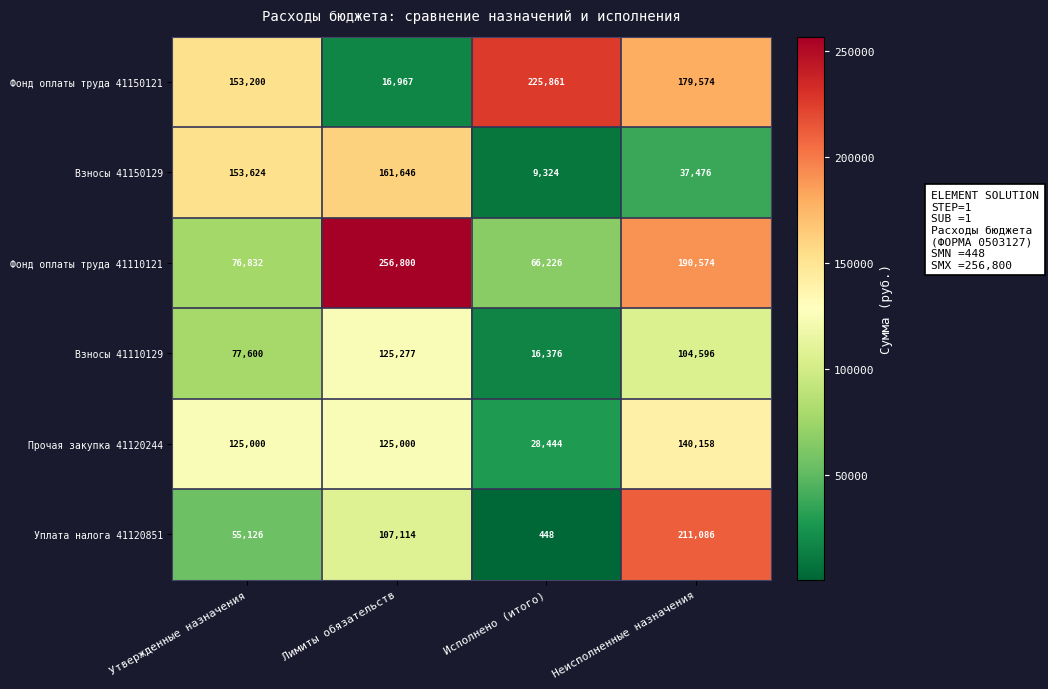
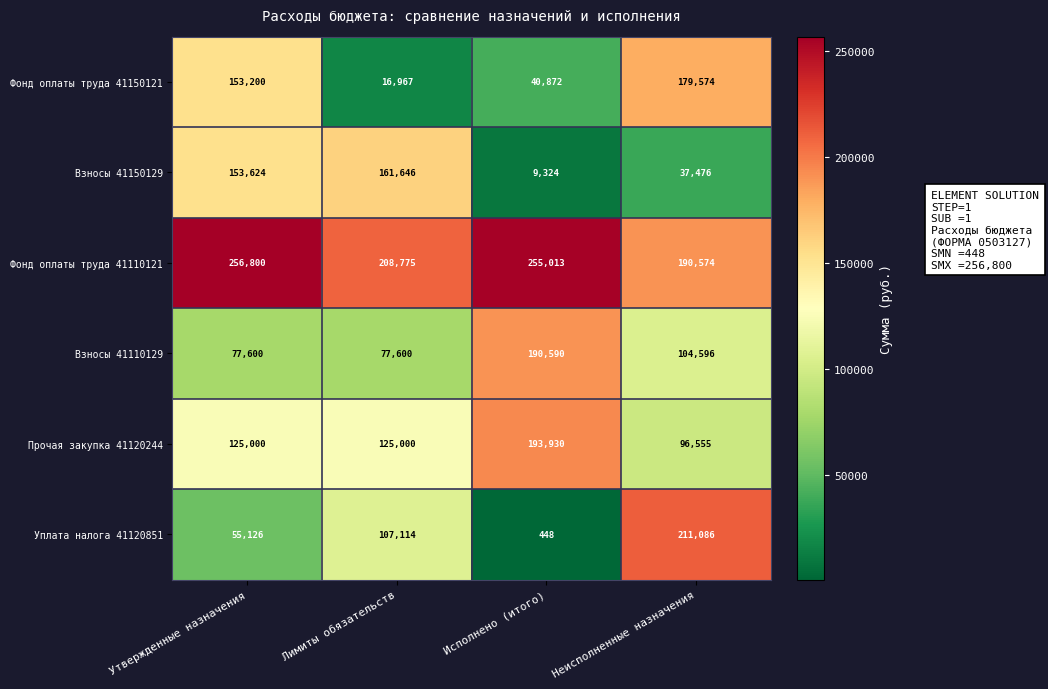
  {
    "Фонд оплаты труда 41150121": {
      "Утвержденные назначения": "153,200",
      "Лимиты обязательств": "16,967",
-     "Исполнено (итого)": "225,861",
+     "Исполнено (итого)": "40,872",
      "Неисполненные назначения": "179,574"
    },
    "Взносы 41150129": {
      "Утвержденные назначения": "153,624",
      "Лимиты обязательств": "161,646",
      "Исполнено (итого)": "9,324",
      "Неисполненные назначения": "37,476"
    },
    "Фонд оплаты труда 41110121": {
-     "Утвержденные назначения": "76,832",
-     "Лимиты обязательств": "256,800",
-     "Исполнено (итого)": "66,226",
+     "Утвержденные назначения": "256,800",
+     "Лимиты обязательств": "208,775",
+     "Исполнено (итого)": "255,013",
      "Неисполненные назначения": "190,574"
    },
    "Взносы 41110129": {
      "Утвержденные назначения": "77,600",
-     "Лимиты обязательств": "125,277",
-     "Исполнено (итого)": "16,376",
+     "Лимиты обязательств": "77,600",
+     "Исполнено (итого)": "190,590",
      "Неисполненные назначения": "104,596"
    },
    "Прочая закупка 41120244": {
      "Утвержденные назначения": "125,000",
      "Лимиты обязательств": "125,000",
-     "Исполнено (итого)": "28,444",
-     "Неисполненные назначения": "140,158"
+     "Исполнено (итого)": "193,930",
+     "Неисполненные назначения": "96,555"
    },
    "Уплата налога 41120851": {
      "Утвержденные назначения": "55,126",
      "Лимиты обязательств": "107,114",
      "Исполнено (итого)": "448",
      "Неисполненные назначения": "211,086"
    }
  }
